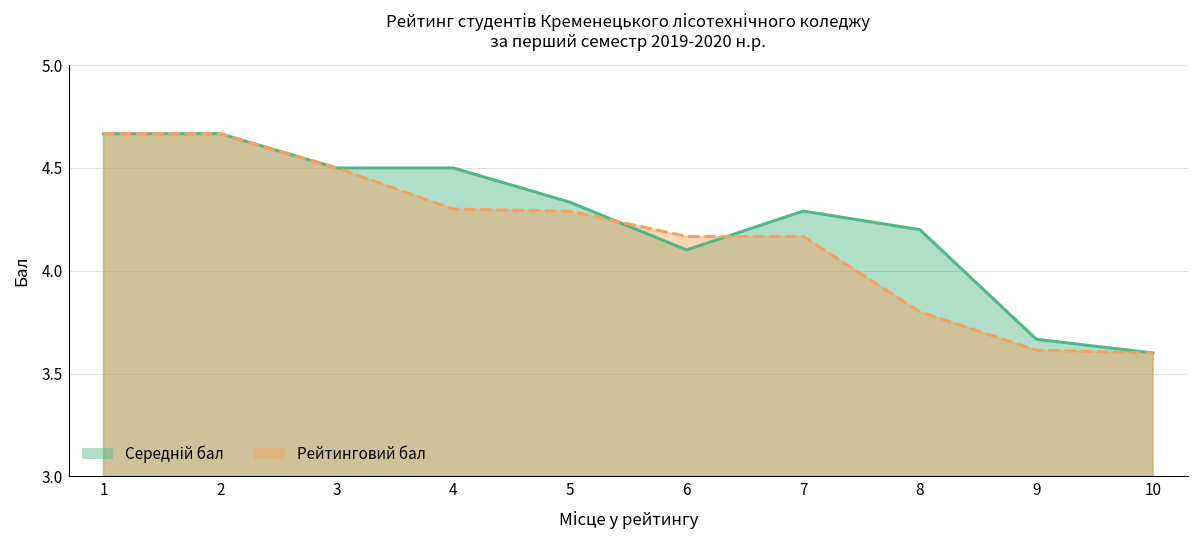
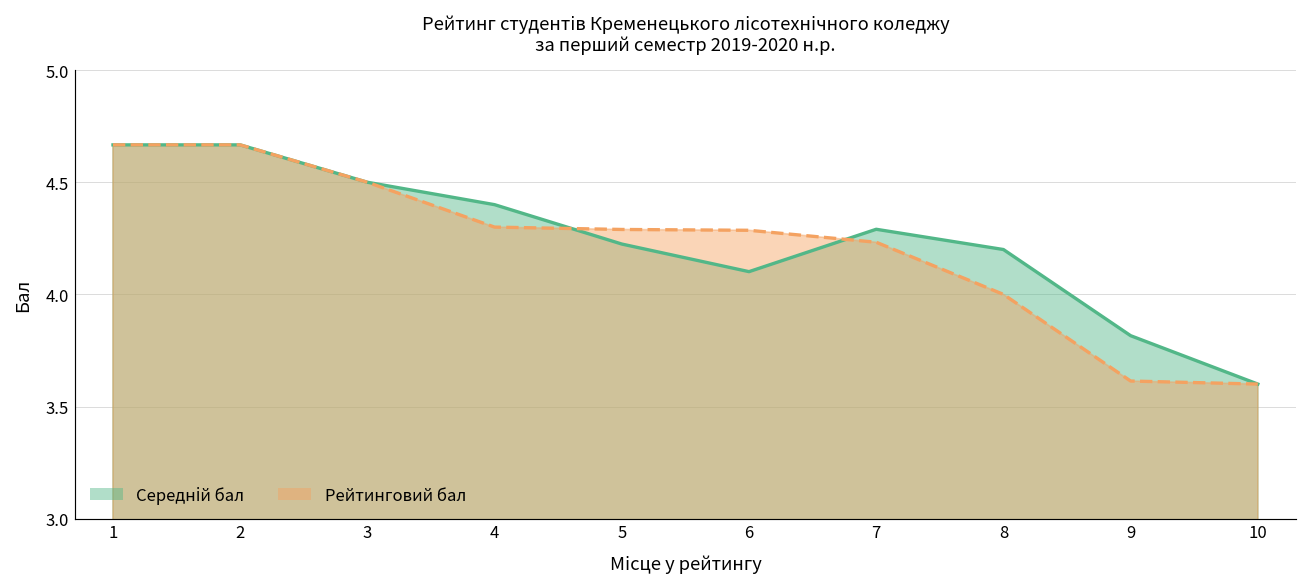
  {
    "Середній бал": {
-     "4": 4.5,
-     "5": 4.33,
+     "4": 4.4,
+     "5": 4.22,
      "6": 4.10,
      "7": 4.29,
      "8": 4.20,
-     "9": 3.67
+     "9": 3.82
    },
    "Рейтинговий бал": {
      "4": 4.30,
      "5": 4.29,
-     "6": 4.17,
-     "7": 4.17,
-     "8": 3.8,
+     "6": 4.29,
+     "7": 4.23,
+     "8": 4.0,
      "9": 3.61
    }
  }
